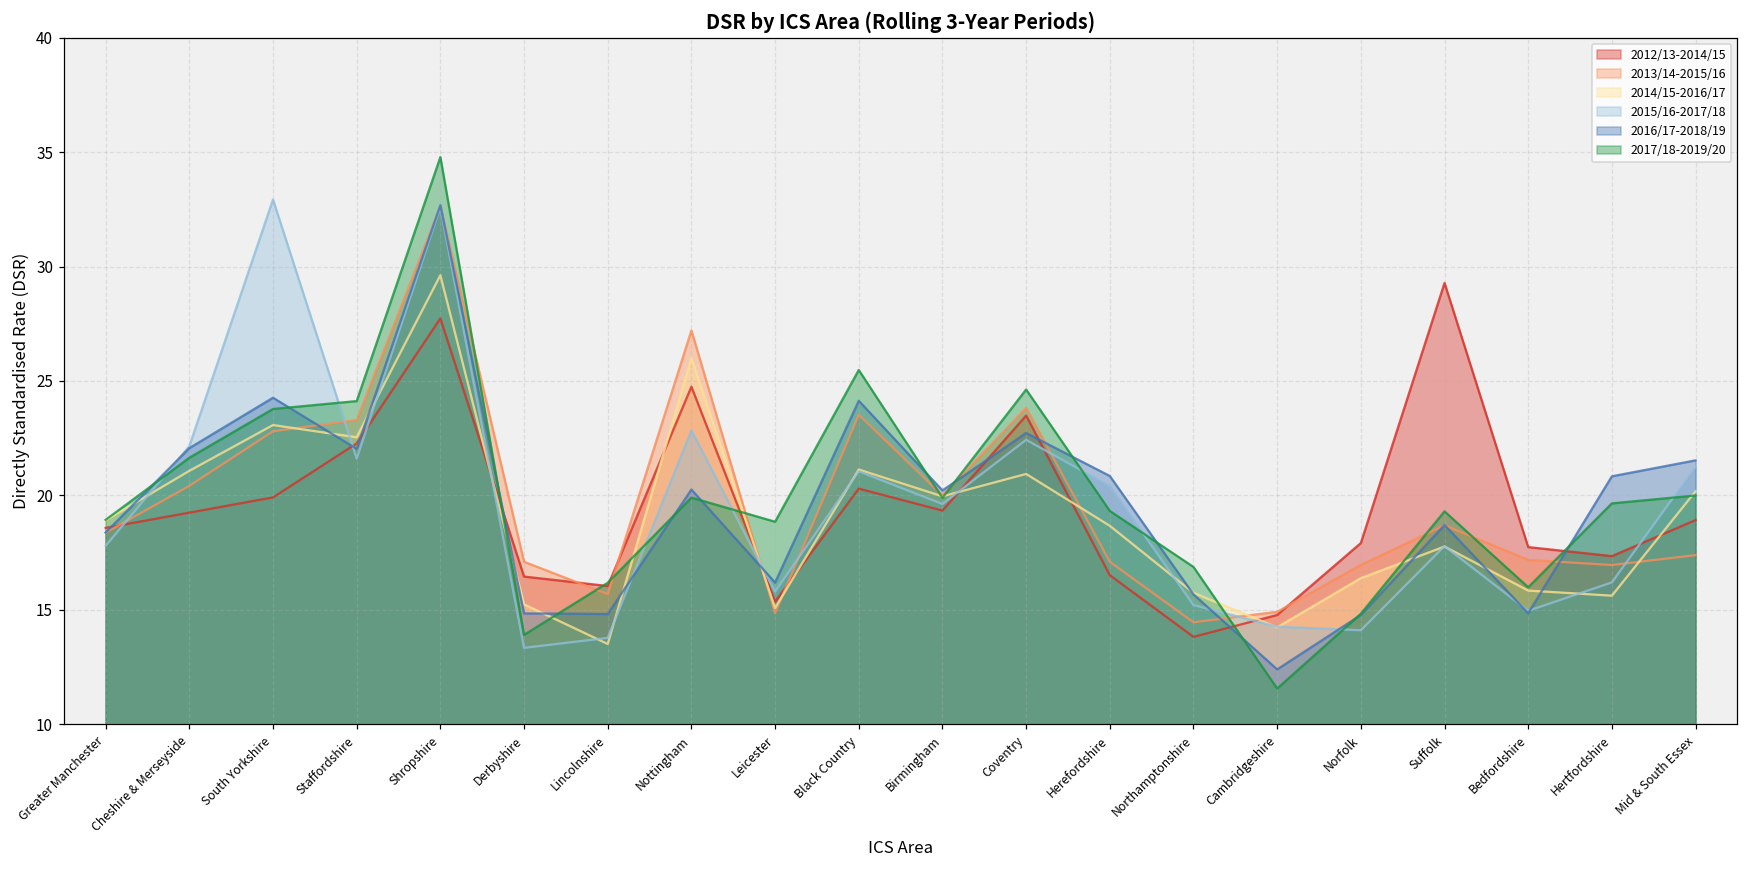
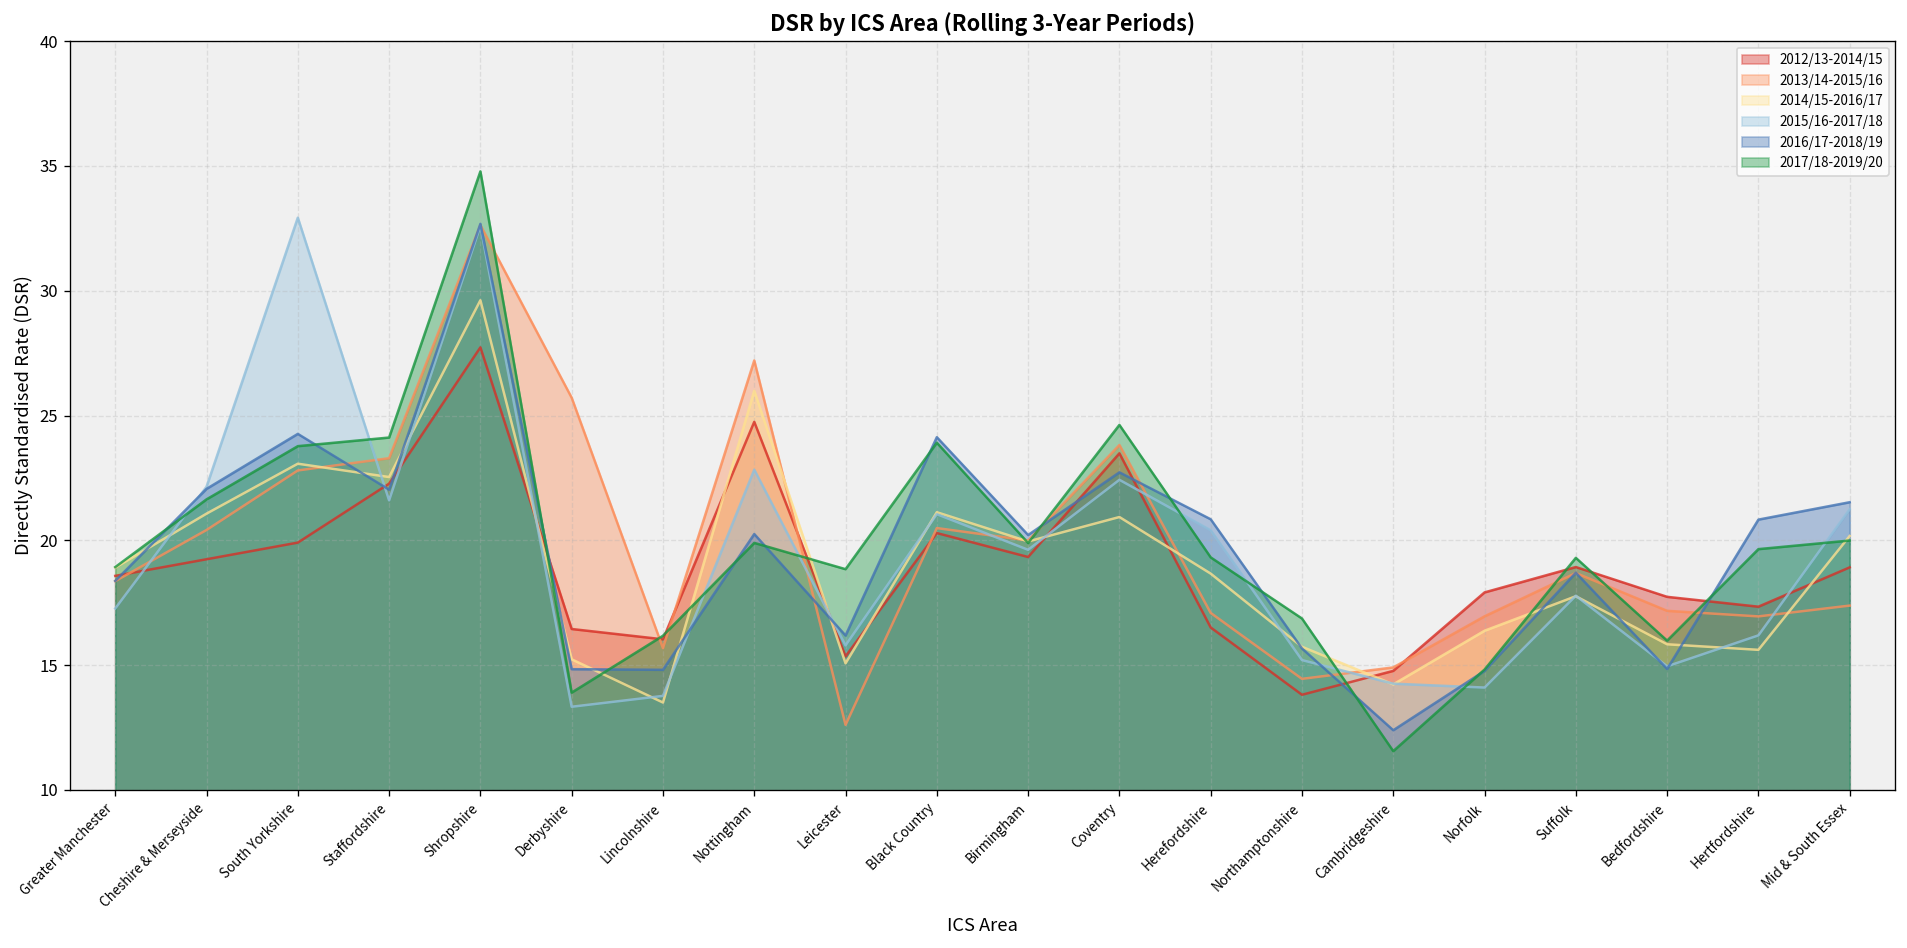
  {
    "2012/13-2014/15": {
      "Greater Manchester": 18.6,
      "Cheshire & Merseyside": 19.2,
      "South Yorkshire": 19.9,
      "Staffordshire": 22.3,
      "Shropshire": 27.7,
      "Derbyshire": 16.4,
      "Lincolnshire": 16.0,
      "Nottingham": 24.7,
      "Leicester": 15.4,
      "Black Country": 20.3,
      "Birmingham": 19.3,
      "Coventry": 23.5,
      "Herefordshire": 16.5,
      "Northamptonshire": 13.8,
      "Cambridgeshire": 14.8,
      "Norfolk": 17.9,
-     "Suffolk": 29.3,
+     "Suffolk": 18.9,
      "Bedfordshire": 17.7,
      "Hertfordshire": 17.3,
      "Mid & South Essex": 18.9
    },
    "2013/14-2015/16": {
      "Cheshire & Merseyside": 20.4,
      "South Yorkshire": 22.8,
      "Staffordshire": 23.3,
-     "Derbyshire": 17.1,
+     "Derbyshire": 25.7,
      "Lincolnshire": 15.7,
      "Nottingham": 27.2,
-     "Leicester": 14.8,
-     "Black Country": 23.5,
+     "Leicester": 12.6,
+     "Black Country": 20.5,
      "Coventry": 23.8,
      "Herefordshire": 17.1,
      "Northamptonshire": 14.5,
      "Cambridgeshire": 14.9,
      "Norfolk": 17.0,
      "Bedfordshire": 17.2,
      "Hertfordshire": 17.0,
      "Mid & South Essex": 17.4
    },
    "2014/15-2016/17": {
      "Cheshire & Merseyside": 21.1,
      "South Yorkshire": 23.1,
      "Staffordshire": 22.5,
      "Shropshire": 29.6,
      "Derbyshire": 15.2,
      "Lincolnshire": 13.5,
      "Nottingham": 26.0,
      "Leicester": 15.1,
      "Coventry": 20.9,
      "Herefordshire": 18.7,
      "Norfolk": 16.4,
      "Bedfordshire": 15.8,
      "Hertfordshire": 15.6,
      "Mid & South Essex": 20.2
    },
    "2015/16-2017/18": {
-     "Greater Manchester": 17.8,
+     "Greater Manchester": 17.3,
      "South Yorkshire": 32.9,
      "Staffordshire": 21.6,
      "Derbyshire": 13.3,
      "Lincolnshire": 13.8,
      "Nottingham": 22.8,
      "Leicester": 15.8,
      "Birmingham": 19.6,
      "Coventry": 22.4,
      "Herefordshire": 20.4,
      "Northamptonshire": 15.2,
      "Norfolk": 14.1,
      "Hertfordshire": 16.2,
      "Mid & South Essex": 21.2
    },
    "2016/17-2018/19": {
      "South Yorkshire": 24.3,
      "Staffordshire": 22.0,
      "Derbyshire": 14.8,
      "Lincolnshire": 14.8,
      "Nottingham": 20.3,
      "Leicester": 16.2,
      "Black Country": 24.1,
      "Birmingham": 20.2,
      "Coventry": 22.7,
      "Herefordshire": 20.8,
      "Cambridgeshire": 12.4,
      "Hertfordshire": 20.8,
      "Mid & South Essex": 21.5
    },
    "2017/18-2019/20": {
      "Cheshire & Merseyside": 21.6,
      "South Yorkshire": 23.8,
      "Staffordshire": 24.1,
      "Shropshire": 34.8,
      "Derbyshire": 13.9,
      "Lincolnshire": 16.2,
      "Nottingham": 19.9,
      "Leicester": 18.8,
-     "Black Country": 25.5,
+     "Black Country": 23.9,
      "Coventry": 24.6,
      "Herefordshire": 19.3,
      "Northamptonshire": 16.9,
      "Cambridgeshire": 11.6,
      "Suffolk": 19.3,
      "Bedfordshire": 16.0,
      "Hertfordshire": 19.6,
      "Mid & South Essex": 20.0
    }
  }
